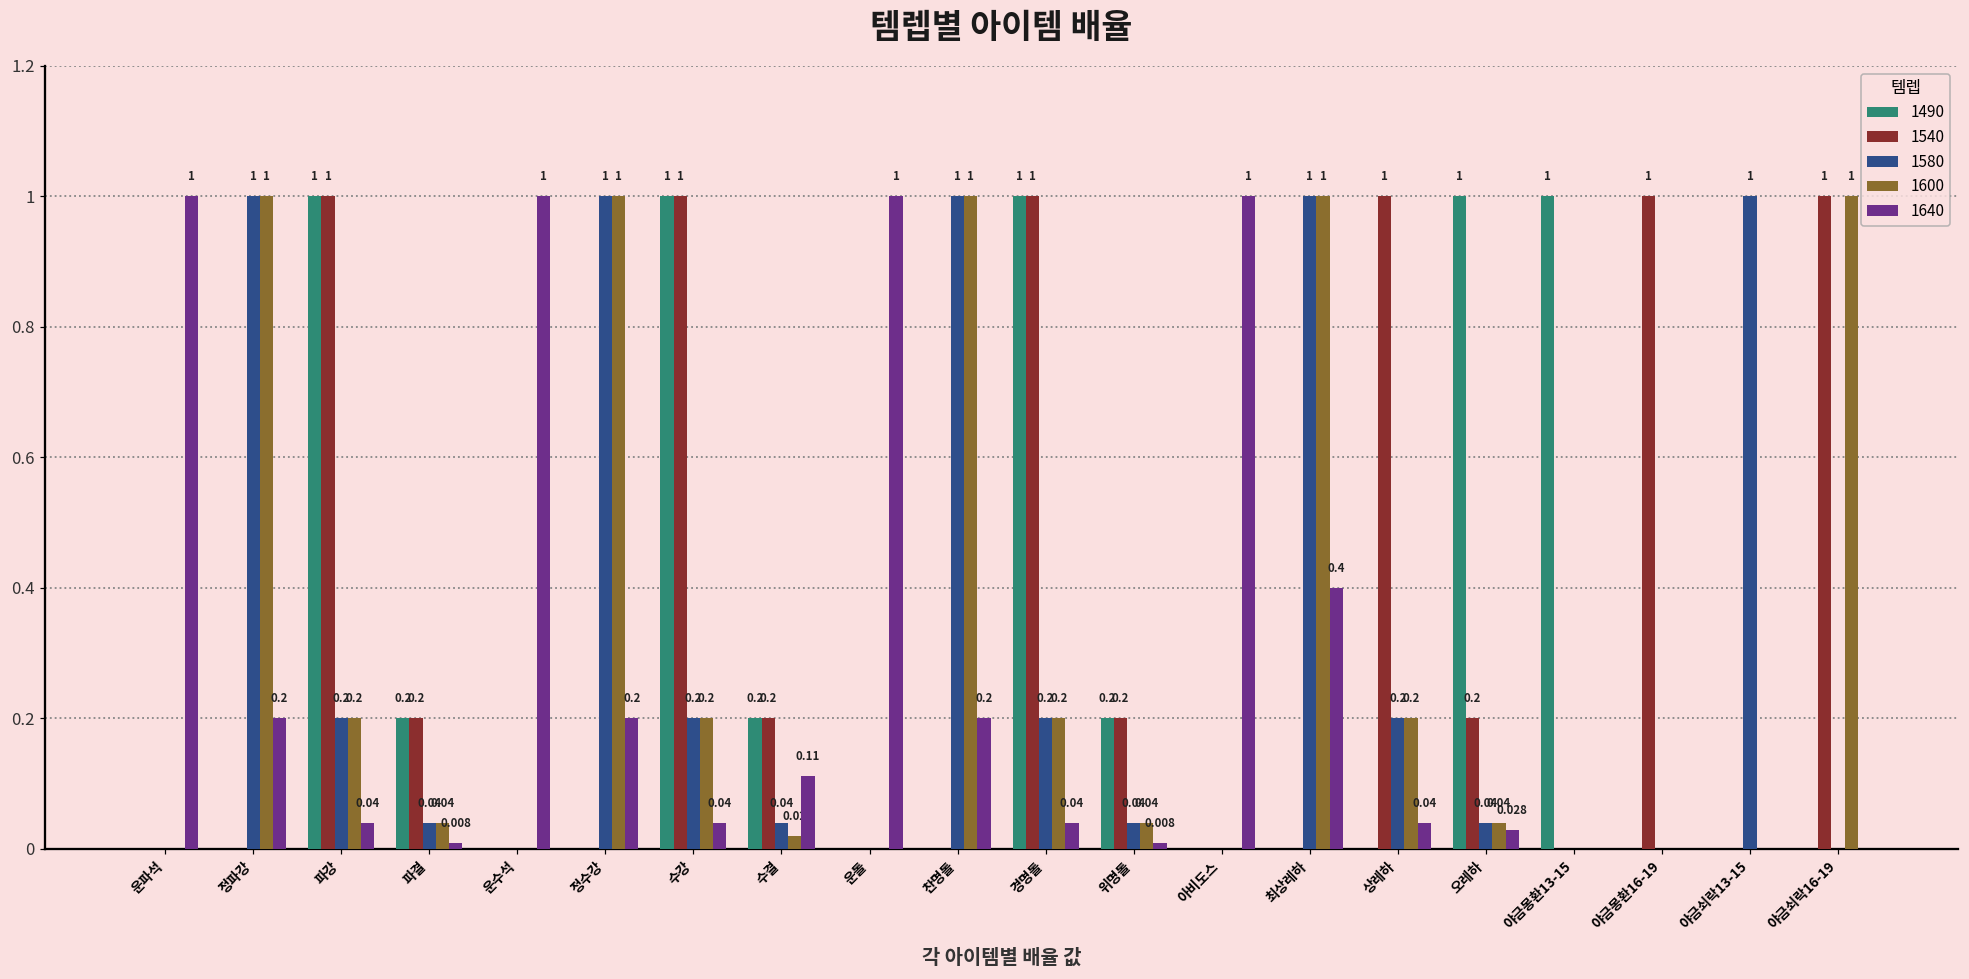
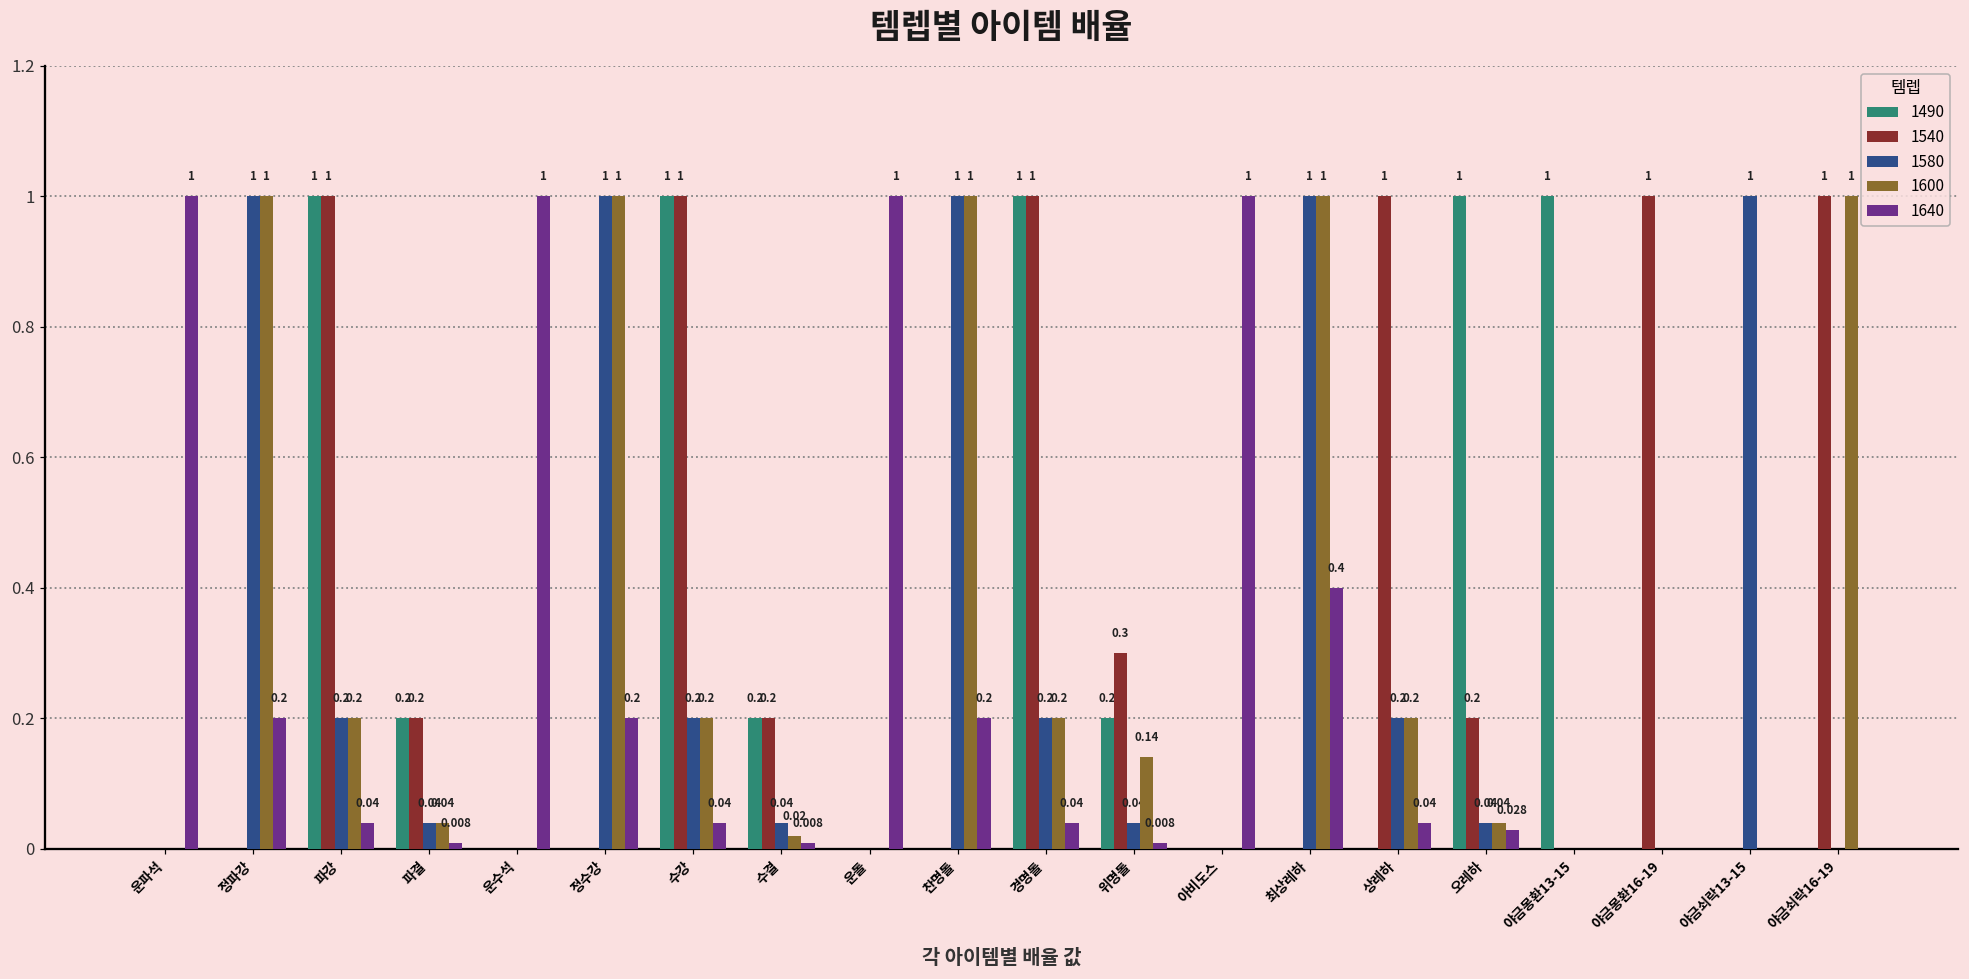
  {
    "1490": {
      "파강": 1,
      "수강": 1,
      "경명돌": 1,
      "위명돌": 0.2,
      "오레하": 1,
      "야금몽환13-15": 1
    },
    "1540": {
      "파강": 1,
      "수강": 1,
      "경명돌": 1,
-     "위명돌": 0.2,
+     "위명돌": 0.3,
      "상레하": 1,
      "오레하": 0.2,
      "야금몽환16-19": 1,
      "야금쇠락16-19": 1
    },
    "1580": {
      "정파강": 1,
      "정수강": 1,
      "수결": 0.04,
      "찬명돌": 1,
      "위명돌": 0.04,
      "최상레하": 1,
      "야금쇠락13-15": 1
    },
    "1600": {
      "정파강": 1,
      "정수강": 1,
      "찬명돌": 1,
-     "위명돌": 0.04,
+     "위명돌": 0.14,
      "최상레하": 1,
      "야금쇠락16-19": 1
    },
    "1640": {
      "운파석": 1,
      "정파강": 0.2,
      "파강": 0.04,
      "파결": 0.008,
      "운수석": 1,
      "정수강": 0.2,
      "수강": 0.04,
-     "수결": 0.11,
+     "수결": 0.008,
      "운돌": 1,
      "찬명돌": 0.2,
      "경명돌": 0.04,
      "위명돌": 0.008,
      "아비도스": 1,
      "최상레하": 0.4,
      "상레하": 0.04,
      "오레하": 0.028
    }
  }
